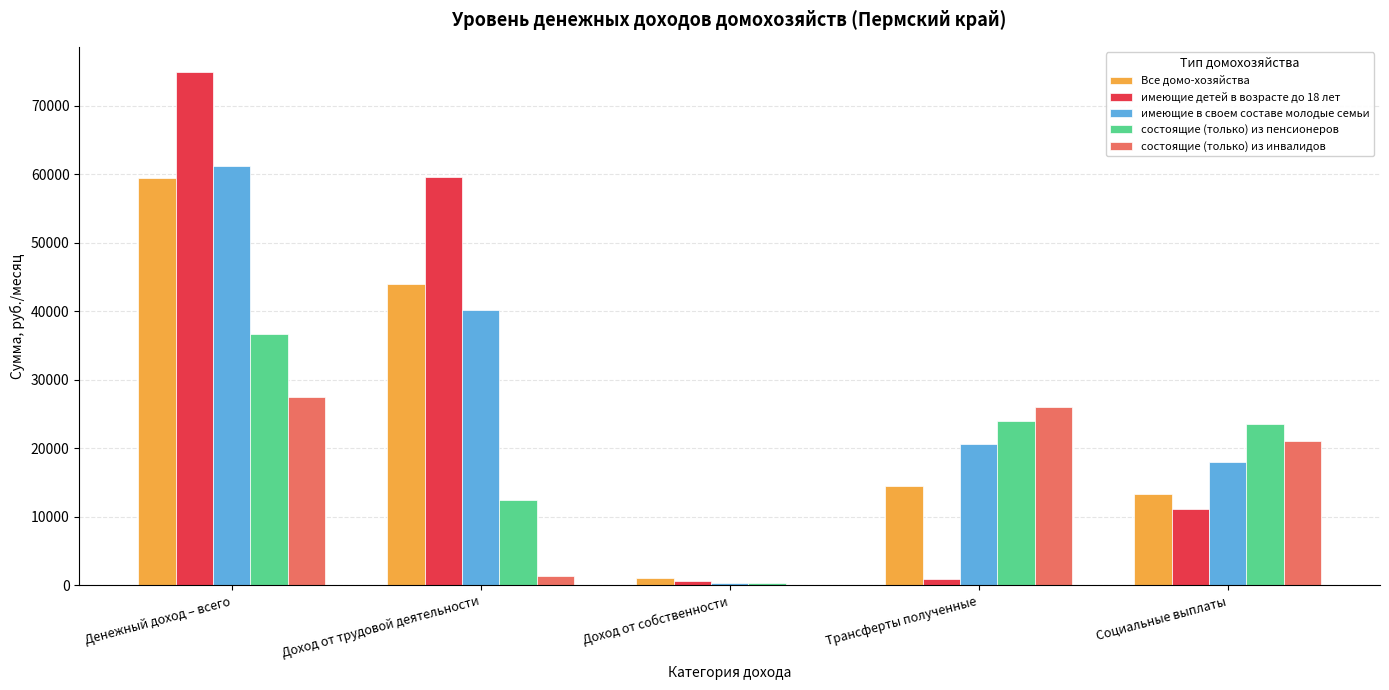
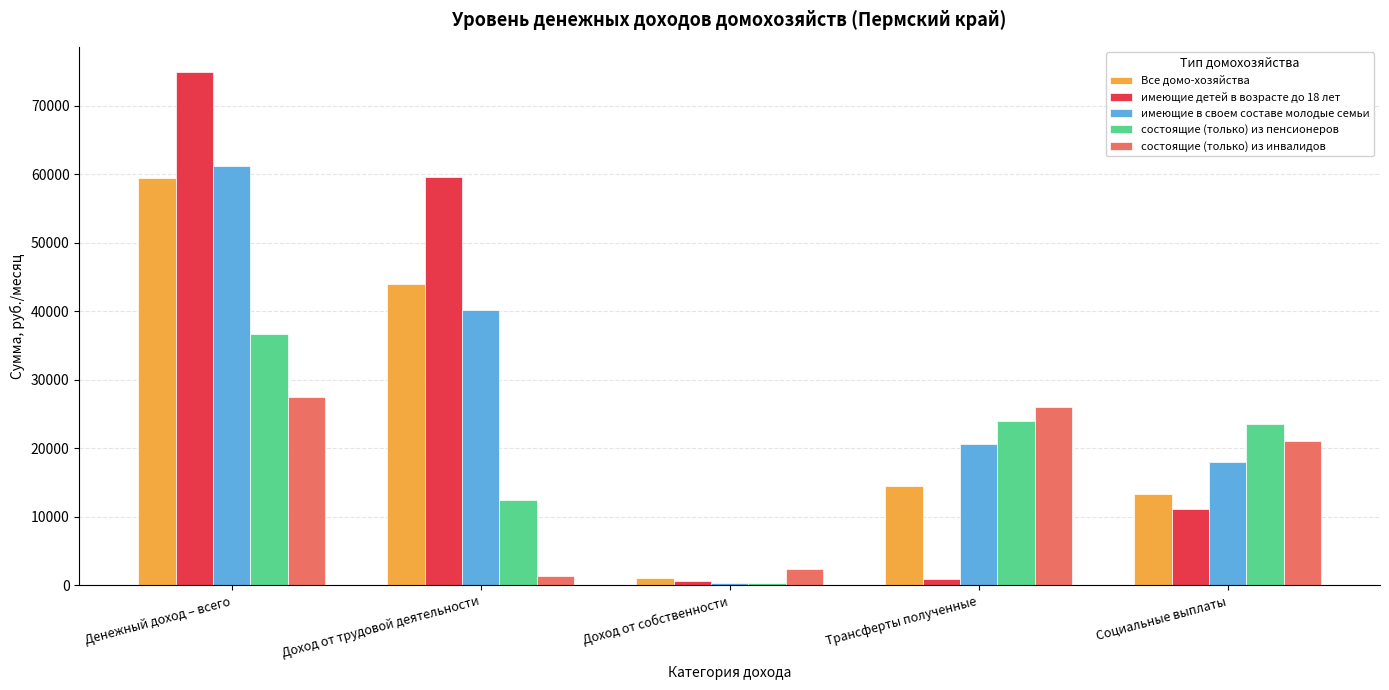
  {
    "Все домо-хозяйства": {
      "Денежный доход – всего": 60000,
      "Доход от трудовой деятельности": 44000,
      "Доход от собственности": 1000,
      "Трансферты полученные": 14000,
      "Социальные выплаты": 13000
    },
    "имеющие детей в возрасте до 18 лет": {
      "Денежный доход – всего": 75000,
      "Доход от трудовой деятельности": 60000,
      "Доход от собственности": 1000,
      "Трансферты полученные": 1000,
      "Социальные выплаты": 11000
    },
    "имеющие в своем составе молодые семьи": {
      "Денежный доход – всего": 61000,
      "Доход от трудовой деятельности": 40000,
      "Доход от собственности": 0,
      "Трансферты полученные": 21000,
      "Социальные выплаты": 18000
    },
    "состоящие (только) из пенсионеров": {
      "Денежный доход – всего": 37000,
      "Доход от трудовой деятельности": 12000,
      "Трансферты полученные": 24000,
      "Социальные выплаты": 24000
    },
    "состоящие (только) из инвалидов": {
      "Денежный доход – всего": 28000,
      "Доход от трудовой деятельности": 1000,
-     "Доход от собственности": 0,
+     "Доход от собственности": 2000,
      "Трансферты полученные": 26000,
      "Социальные выплаты": 21000
    }
  }
